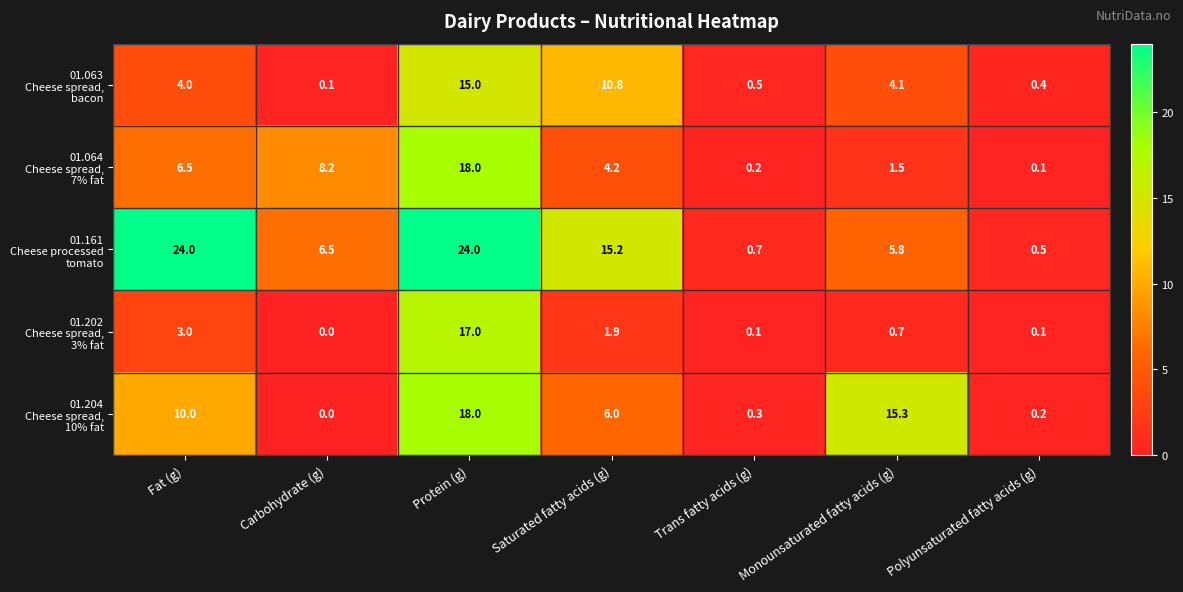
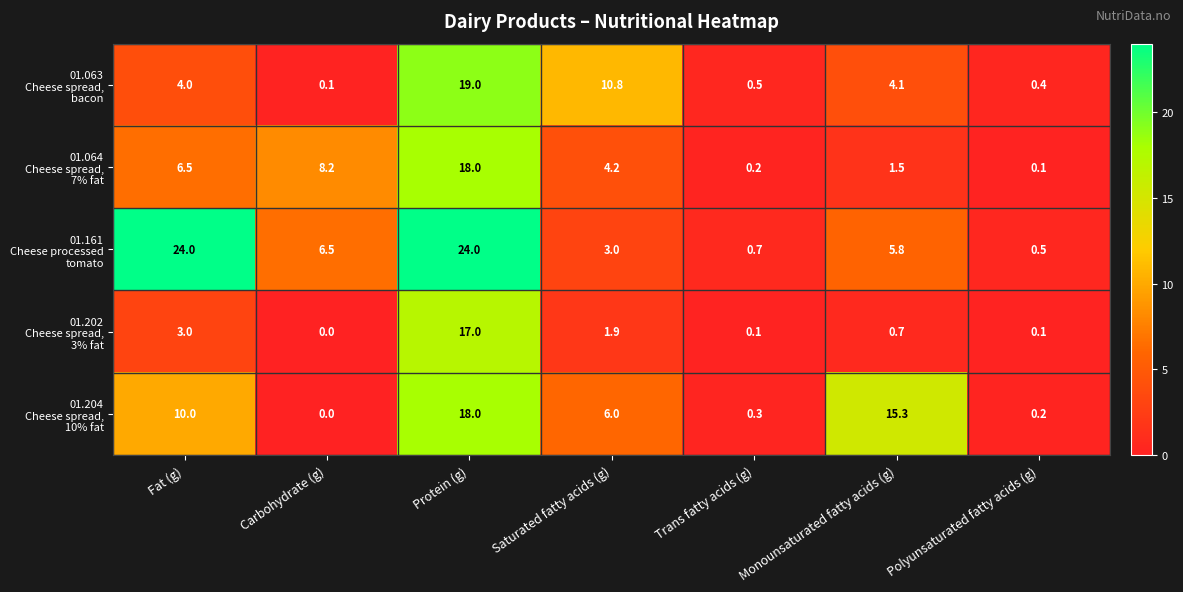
  {
    "01.063 Cheese spread, bacon": {
      "Fat (g)": 4.0,
      "Carbohydrate (g)": 0.1,
-     "Protein (g)": 15.0,
+     "Protein (g)": 19.0,
      "Saturated fatty acids (g)": 10.8,
      "Trans fatty acids (g)": 0.5,
      "Monounsaturated fatty acids (g)": 4.1,
      "Polyunsaturated fatty acids (g)": 0.4
    },
    "01.064 Cheese spread, 7% fat": {
      "Fat (g)": 6.5,
      "Carbohydrate (g)": 8.2,
      "Protein (g)": 18.0,
      "Saturated fatty acids (g)": 4.2,
      "Trans fatty acids (g)": 0.2,
      "Monounsaturated fatty acids (g)": 1.5,
      "Polyunsaturated fatty acids (g)": 0.1
    },
    "01.161 Cheese processed tomato": {
      "Fat (g)": 24.0,
      "Carbohydrate (g)": 6.5,
      "Protein (g)": 24.0,
-     "Saturated fatty acids (g)": 15.2,
+     "Saturated fatty acids (g)": 3.0,
      "Trans fatty acids (g)": 0.7,
      "Monounsaturated fatty acids (g)": 5.8,
      "Polyunsaturated fatty acids (g)": 0.5
    },
    "01.202 Cheese spread, 3% fat": {
      "Fat (g)": 3.0,
      "Carbohydrate (g)": 0.0,
      "Protein (g)": 17.0,
      "Saturated fatty acids (g)": 1.9,
      "Trans fatty acids (g)": 0.1,
      "Monounsaturated fatty acids (g)": 0.7,
      "Polyunsaturated fatty acids (g)": 0.1
    },
    "01.204 Cheese spread, 10% fat": {
      "Fat (g)": 10.0,
      "Carbohydrate (g)": 0.0,
      "Protein (g)": 18.0,
      "Saturated fatty acids (g)": 6.0,
      "Trans fatty acids (g)": 0.3,
      "Monounsaturated fatty acids (g)": 15.3,
      "Polyunsaturated fatty acids (g)": 0.2
    }
  }
